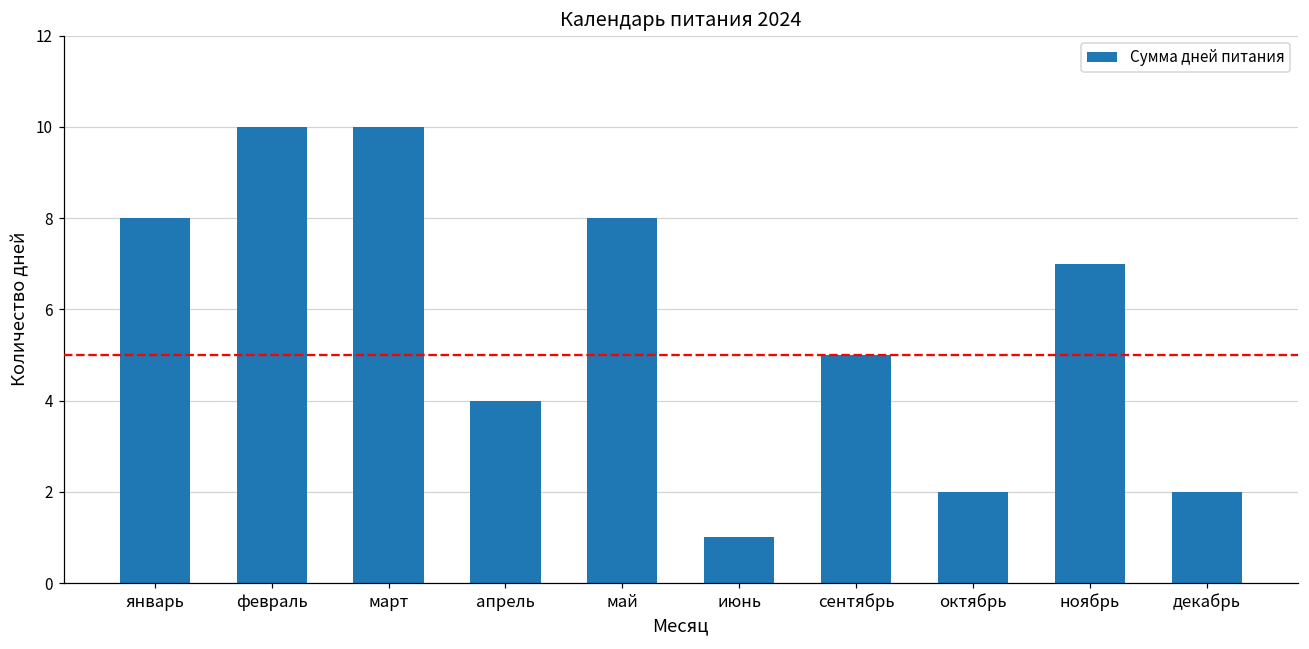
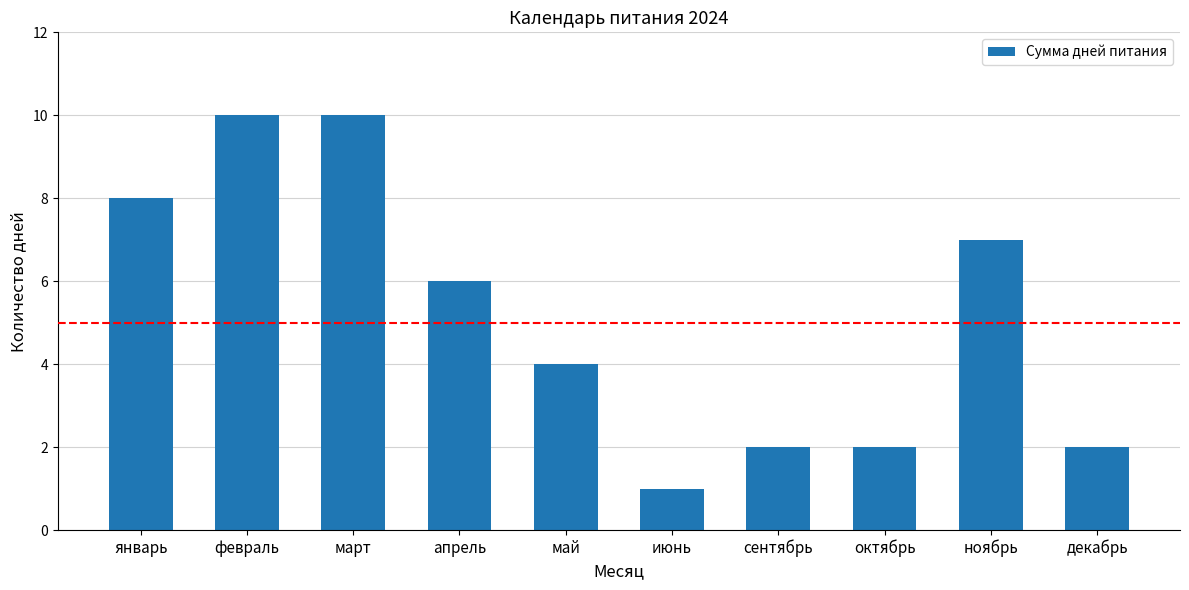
  {
    "январь": 8,
    "февраль": 10,
    "март": 10,
-   "апрель": 4,
-   "май": 8,
+   "апрель": 6,
+   "май": 4,
    "июнь": 1,
-   "сентябрь": 5,
+   "сентябрь": 2,
    "октябрь": 2,
    "ноябрь": 7,
    "декабрь": 2
  }
